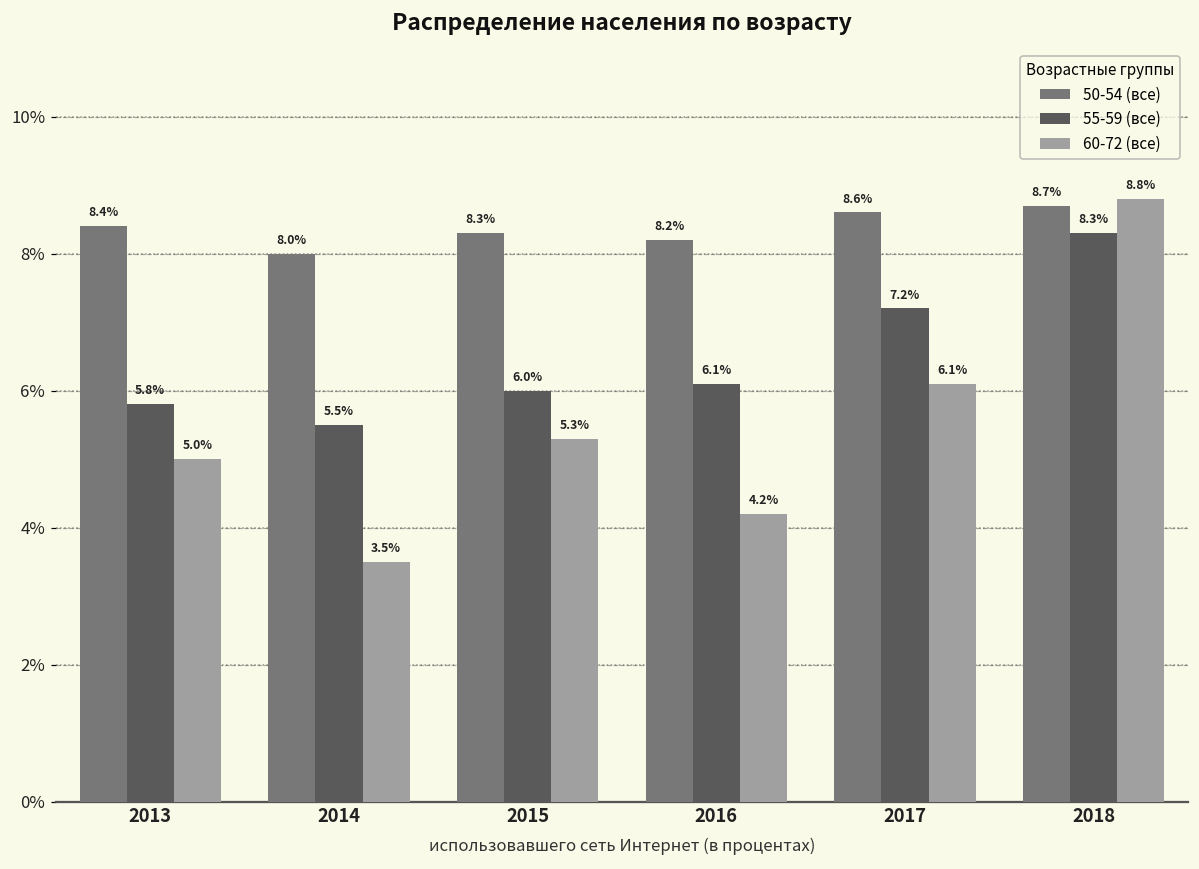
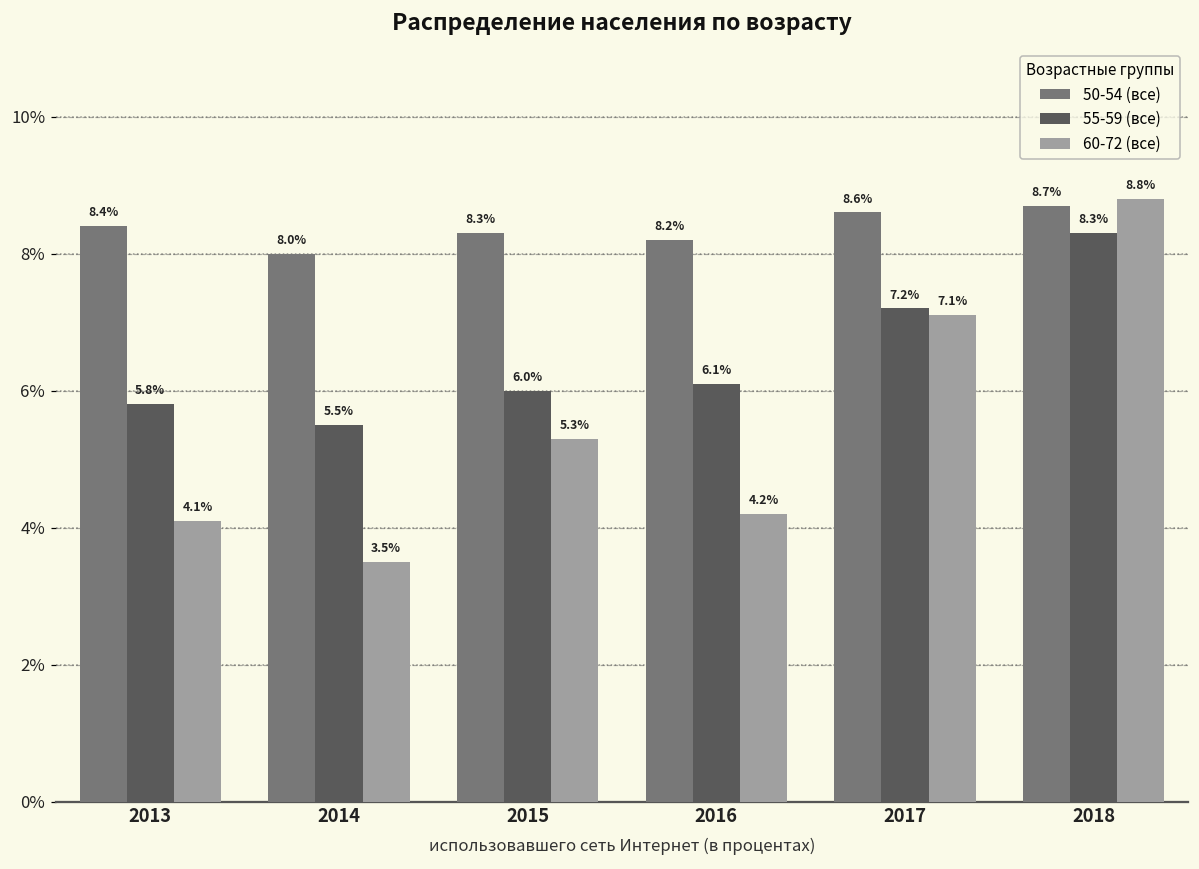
  {
    "60-72 (все)": {
-     "2013": "5.0%",
+     "2013": "4.1%",
      "2014": "3.5%",
      "2015": "5.3%",
      "2016": "4.2%",
-     "2017": "6.1%",
+     "2017": "7.1%",
      "2018": "8.8%"
    }
  }
